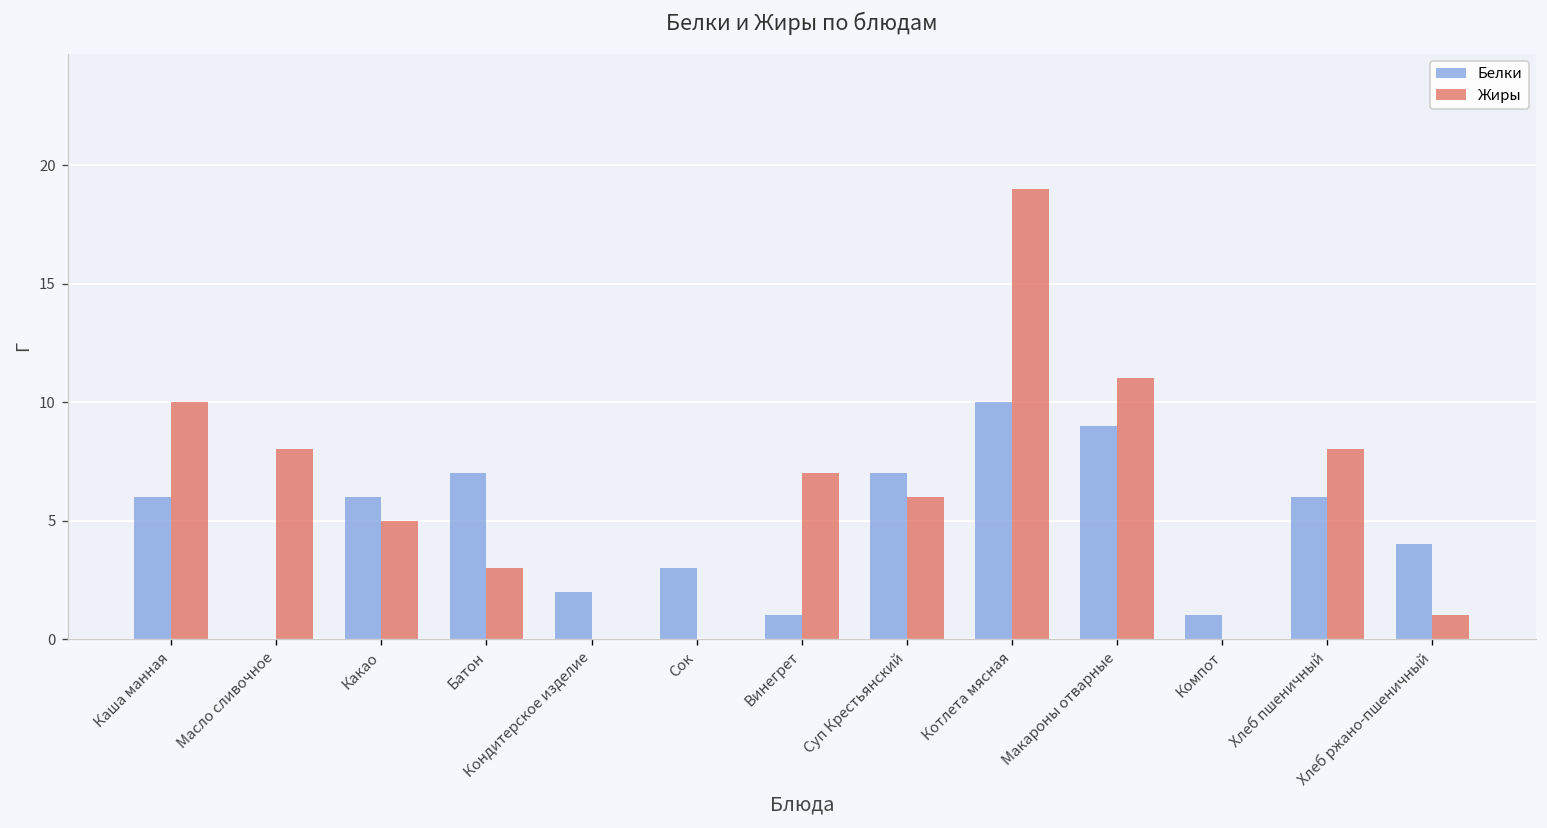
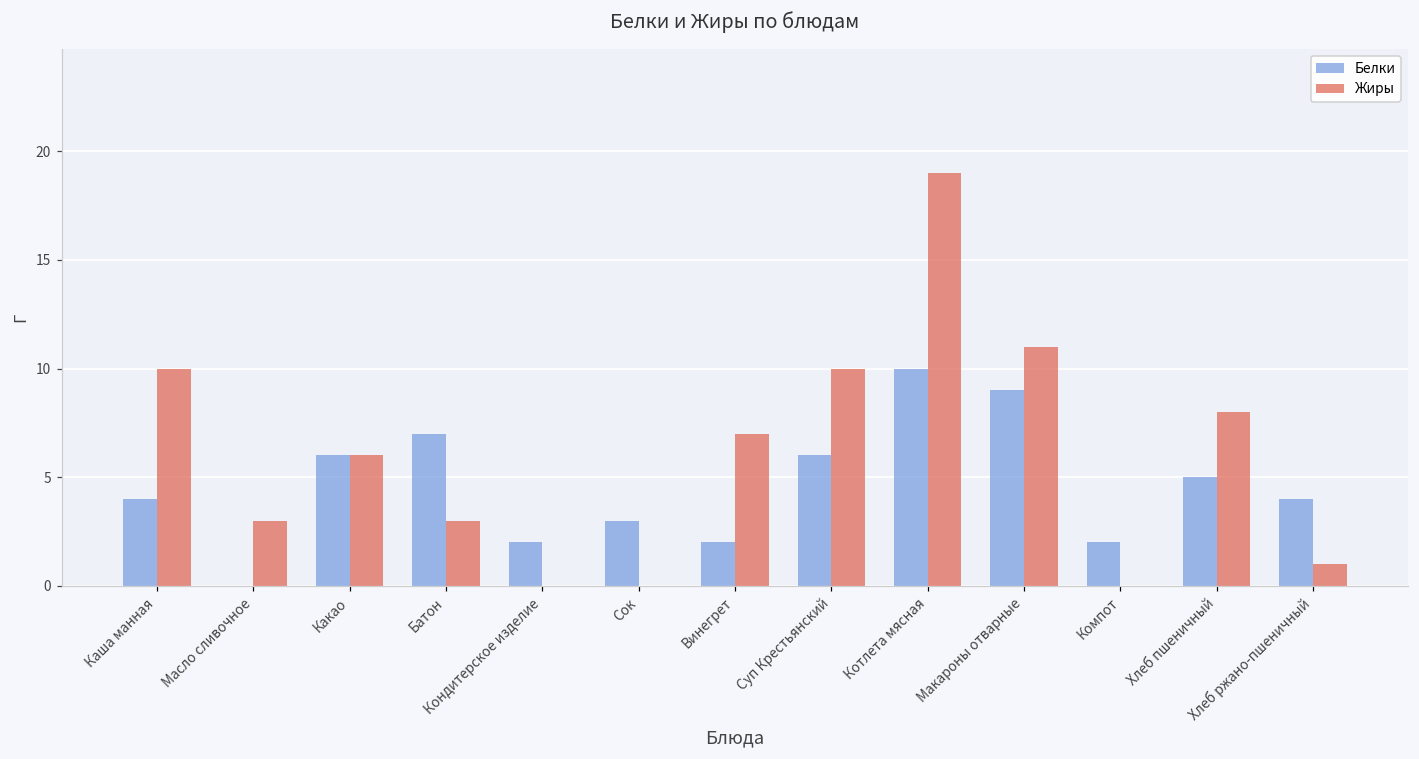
  {
    "Белки": {
-     "Каша манная": 6,
+     "Каша манная": 4,
      "Масло сливочное": 0,
      "Какао": 6,
      "Батон": 7,
      "Кондитерское изделие": 2,
      "Сок": 3,
-     "Винегрет": 1,
-     "Суп Крестьянский": 7,
+     "Винегрет": 2,
+     "Суп Крестьянский": 6,
      "Котлета мясная": 10,
      "Макароны отварные": 9,
-     "Компот": 1,
-     "Хлеб пшеничный": 6,
+     "Компот": 2,
+     "Хлеб пшеничный": 5,
      "Хлеб ржано-пшеничный": 4
    },
    "Жиры": {
      "Каша манная": 10,
-     "Масло сливочное": 8,
-     "Какао": 5,
+     "Масло сливочное": 3,
+     "Какао": 6,
      "Батон": 3,
      "Кондитерское изделие": 0,
      "Сок": 0,
      "Винегрет": 7,
-     "Суп Крестьянский": 6,
+     "Суп Крестьянский": 10,
      "Котлета мясная": 19,
      "Макароны отварные": 11,
      "Компот": 0,
      "Хлеб пшеничный": 8,
      "Хлеб ржано-пшеничный": 1
    }
  }
